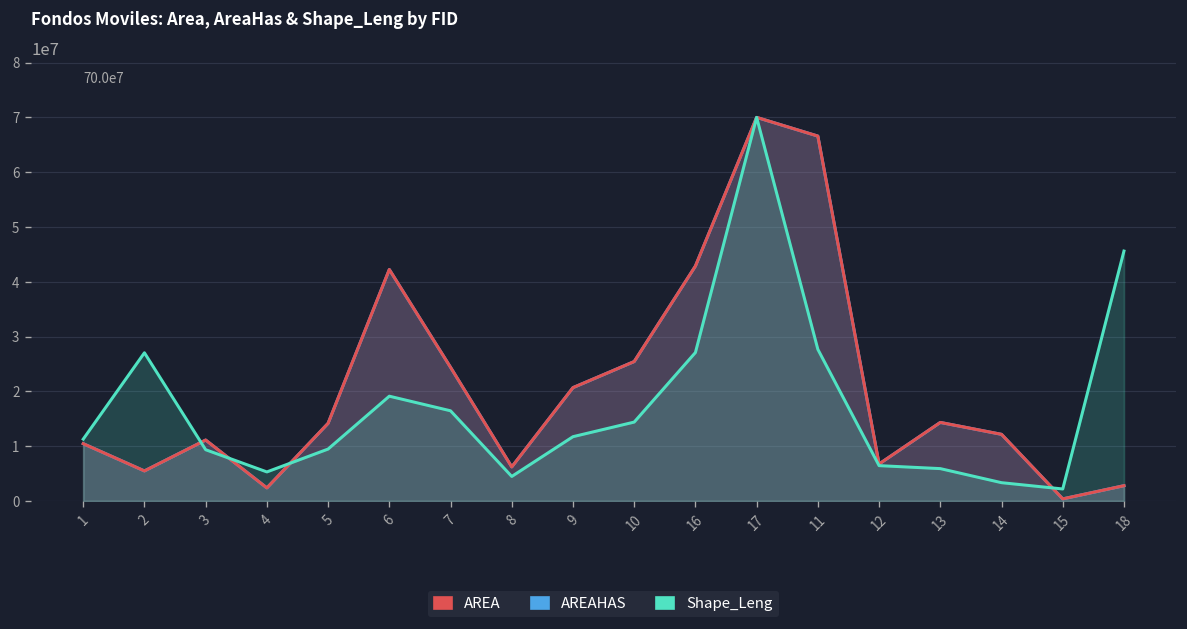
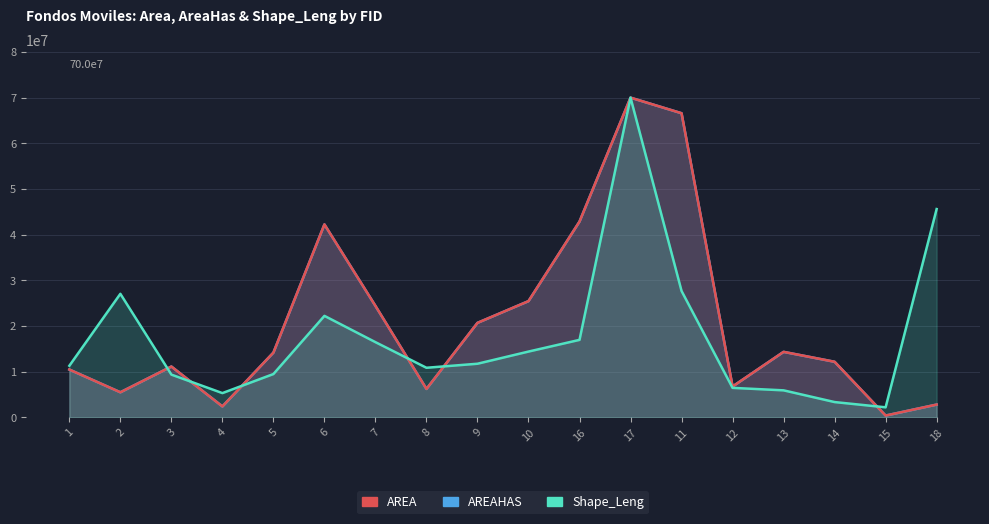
  {
    "Shape_Leng": {
      "1": 11000000,
      "2": 27000000,
      "3": 9000000,
      "4": 5000000,
      "5": 9000000,
-     "6": 19000000,
+     "6": 22000000,
      "7": 16000000,
-     "8": 4000000,
+     "8": 11000000,
      "9": 12000000,
      "10": 14000000,
-     "16": 27000000,
+     "16": 17000000,
      "11": 28000000,
      "13": 6000000,
      "14": 3000000,
      "15": 2000000,
      "18": 46000000
    }
  }
